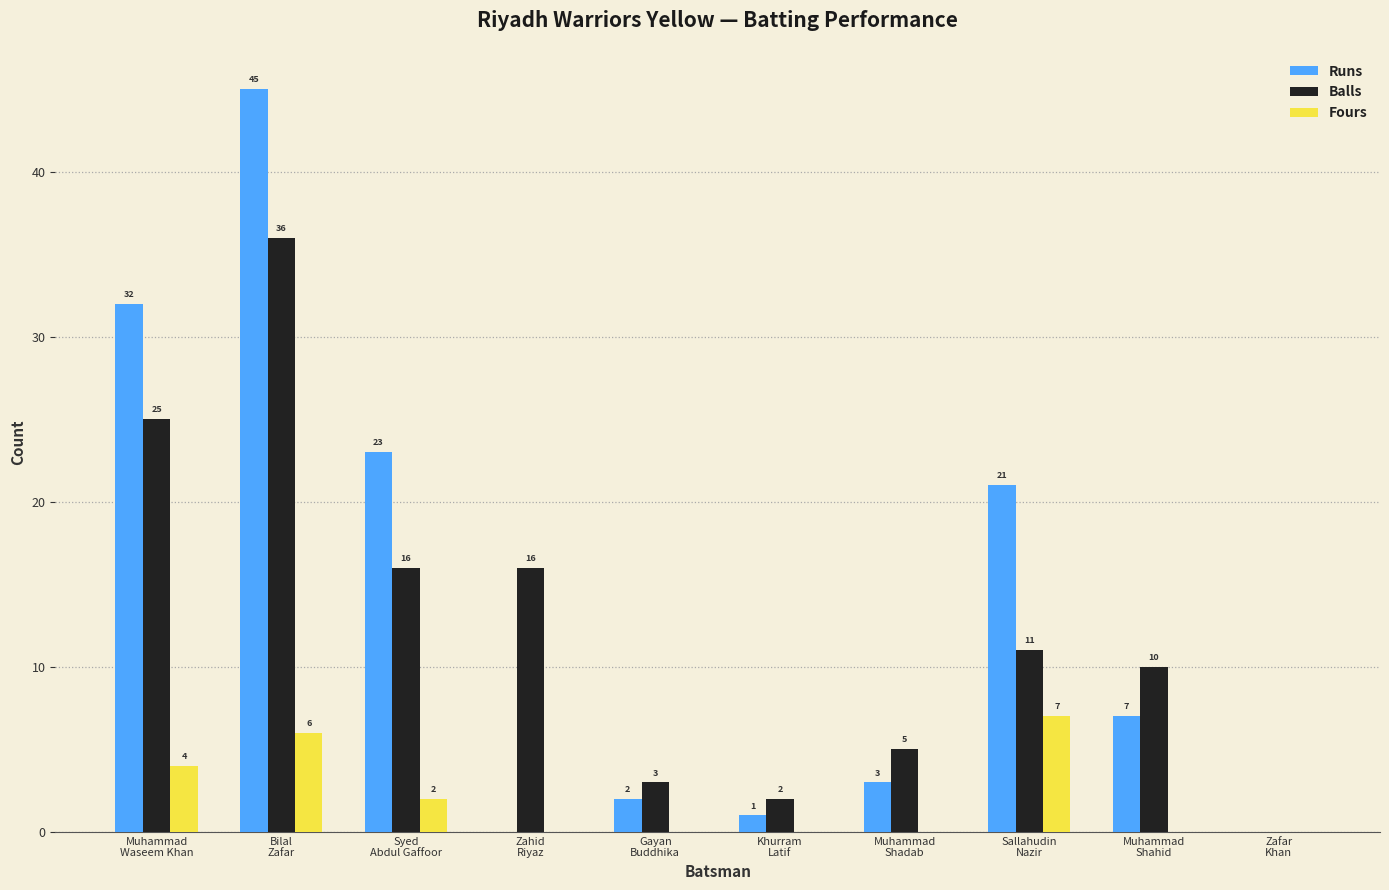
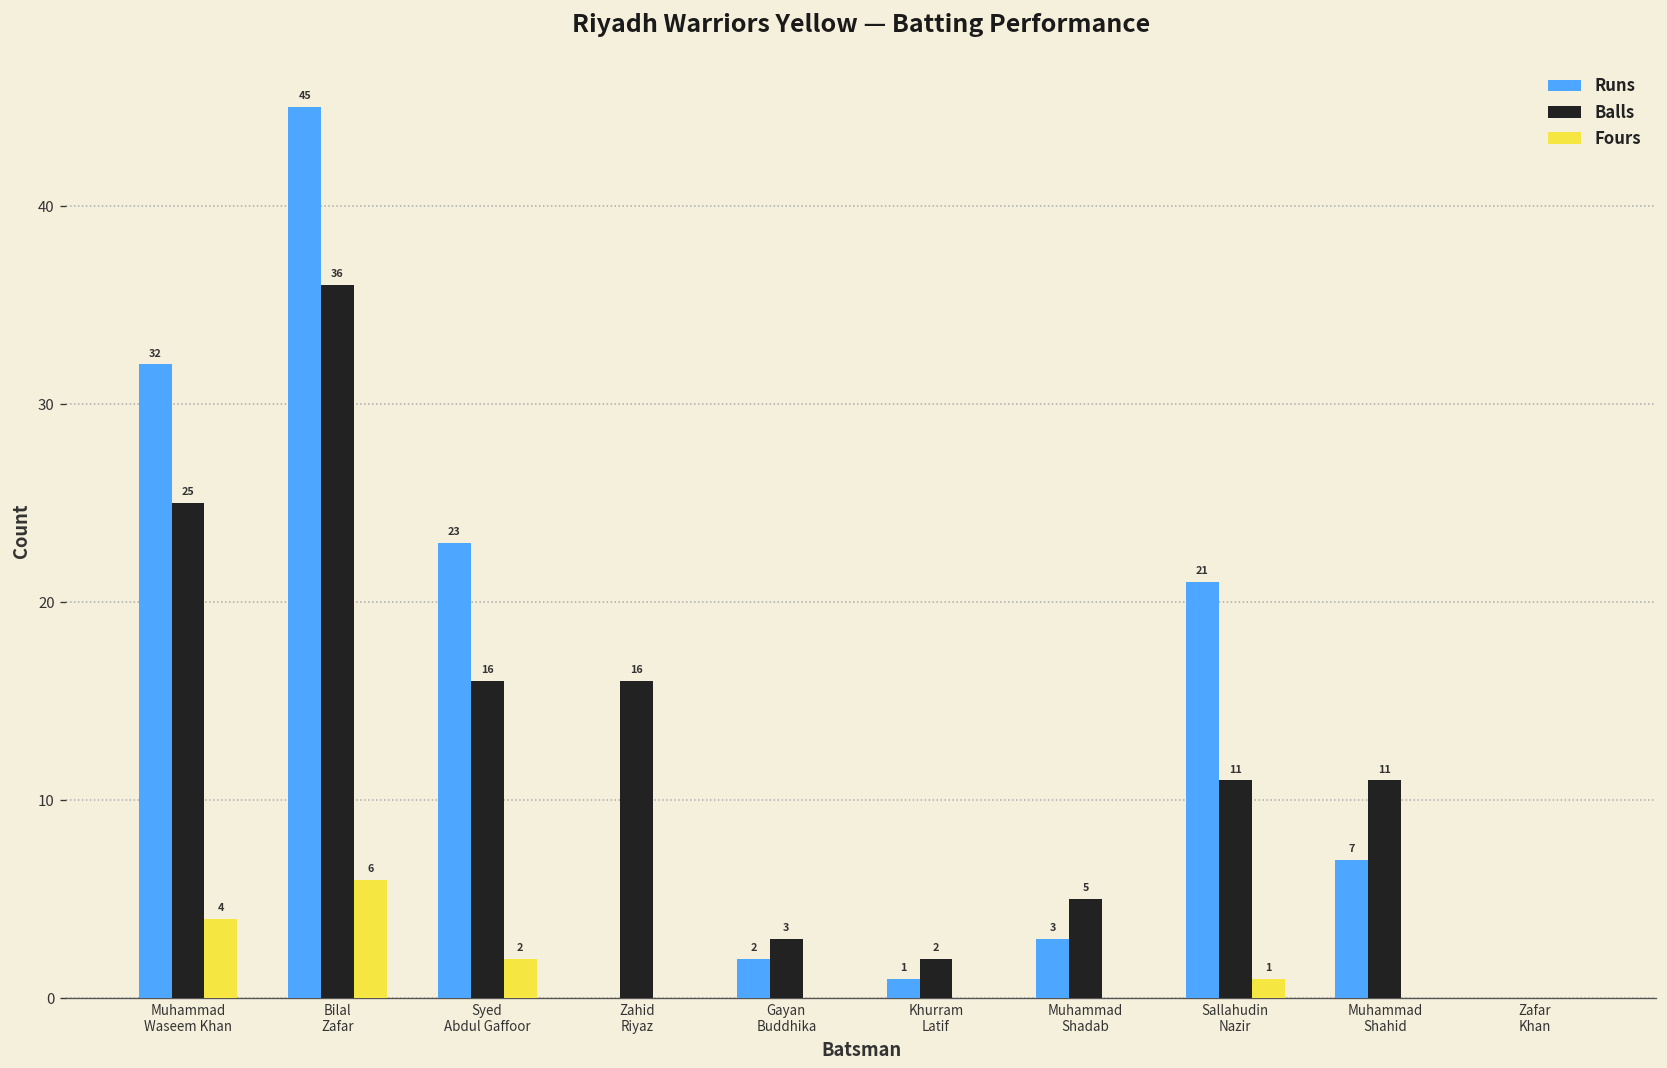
  {
    "Runs": {
      "Muhammad Waseem Khan": 32,
      "Bilal Zafar": 45,
      "Syed Abdul Gaffoor": 23,
      "Gayan Buddhika": 2,
      "Khurram Latif": 1,
      "Muhammad Shadab": 3,
      "Sallahudin Nazir": 21,
      "Muhammad Shahid": 7
    },
    "Balls": {
      "Muhammad Waseem Khan": 25,
      "Bilal Zafar": 36,
      "Syed Abdul Gaffoor": 16,
      "Zahid Riyaz": 16,
      "Gayan Buddhika": 3,
      "Khurram Latif": 2,
      "Muhammad Shadab": 5,
      "Sallahudin Nazir": 11,
-     "Muhammad Shahid": 10
+     "Muhammad Shahid": 11
    },
    "Fours": {
      "Muhammad Waseem Khan": 4,
      "Bilal Zafar": 6,
      "Syed Abdul Gaffoor": 2,
-     "Sallahudin Nazir": 7
+     "Sallahudin Nazir": 1
    }
  }
